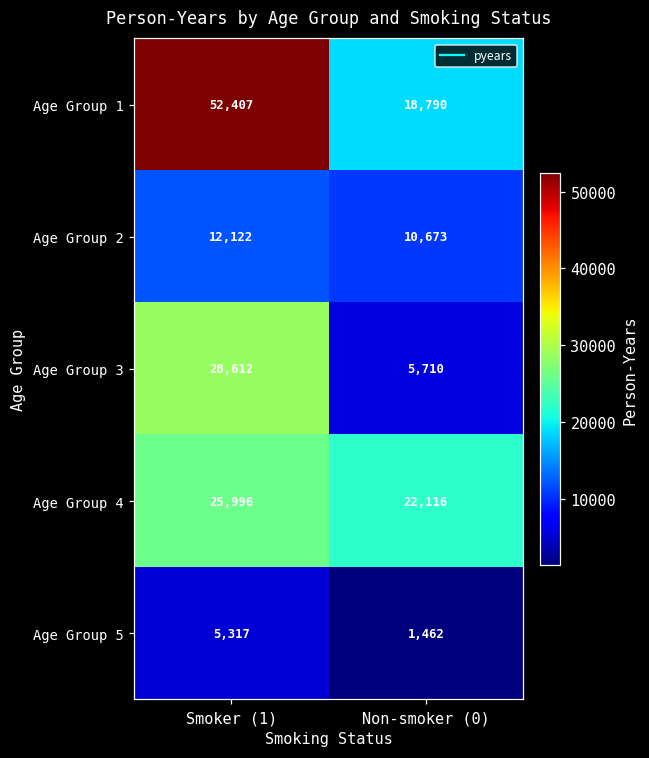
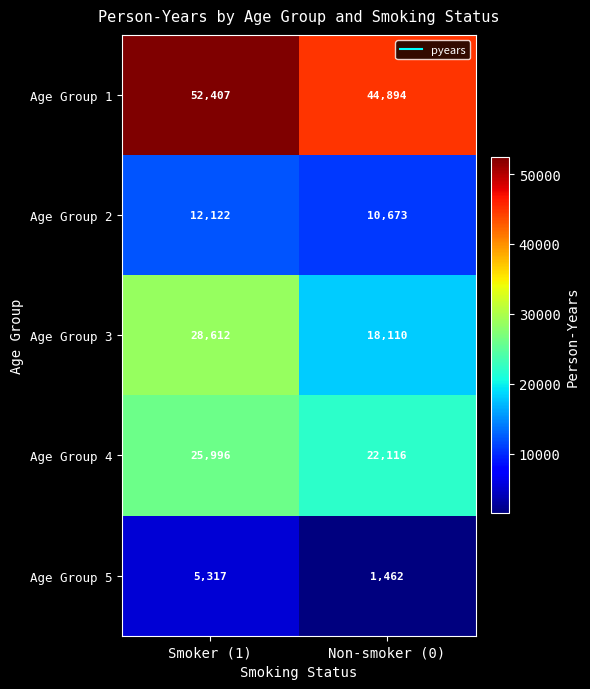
  {
    "Age Group 1": {
      "Smoker (1)": "52,407",
-     "Non-smoker (0)": "18,790"
+     "Non-smoker (0)": "44,894"
    },
    "Age Group 2": {
      "Smoker (1)": "12,122",
      "Non-smoker (0)": "10,673"
    },
    "Age Group 3": {
      "Smoker (1)": "28,612",
-     "Non-smoker (0)": "5,710"
+     "Non-smoker (0)": "18,110"
    },
    "Age Group 4": {
      "Smoker (1)": "25,996",
      "Non-smoker (0)": "22,116"
    },
    "Age Group 5": {
      "Smoker (1)": "5,317",
      "Non-smoker (0)": "1,462"
    }
  }
